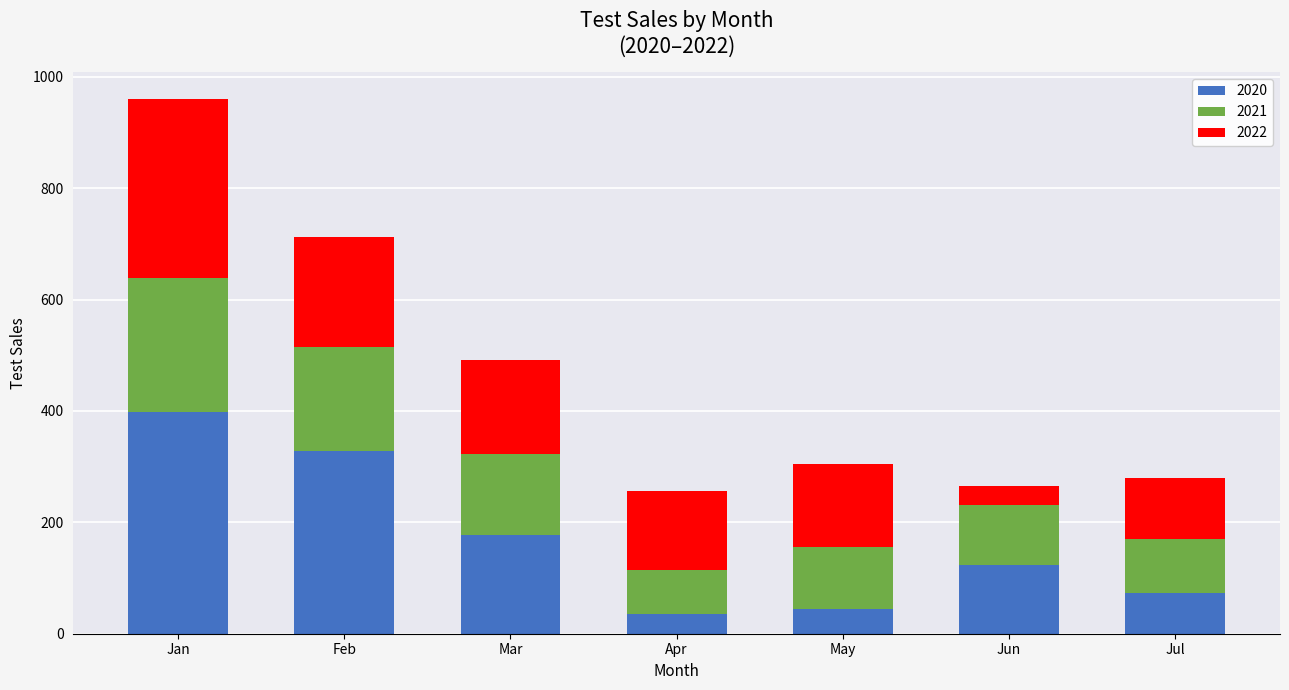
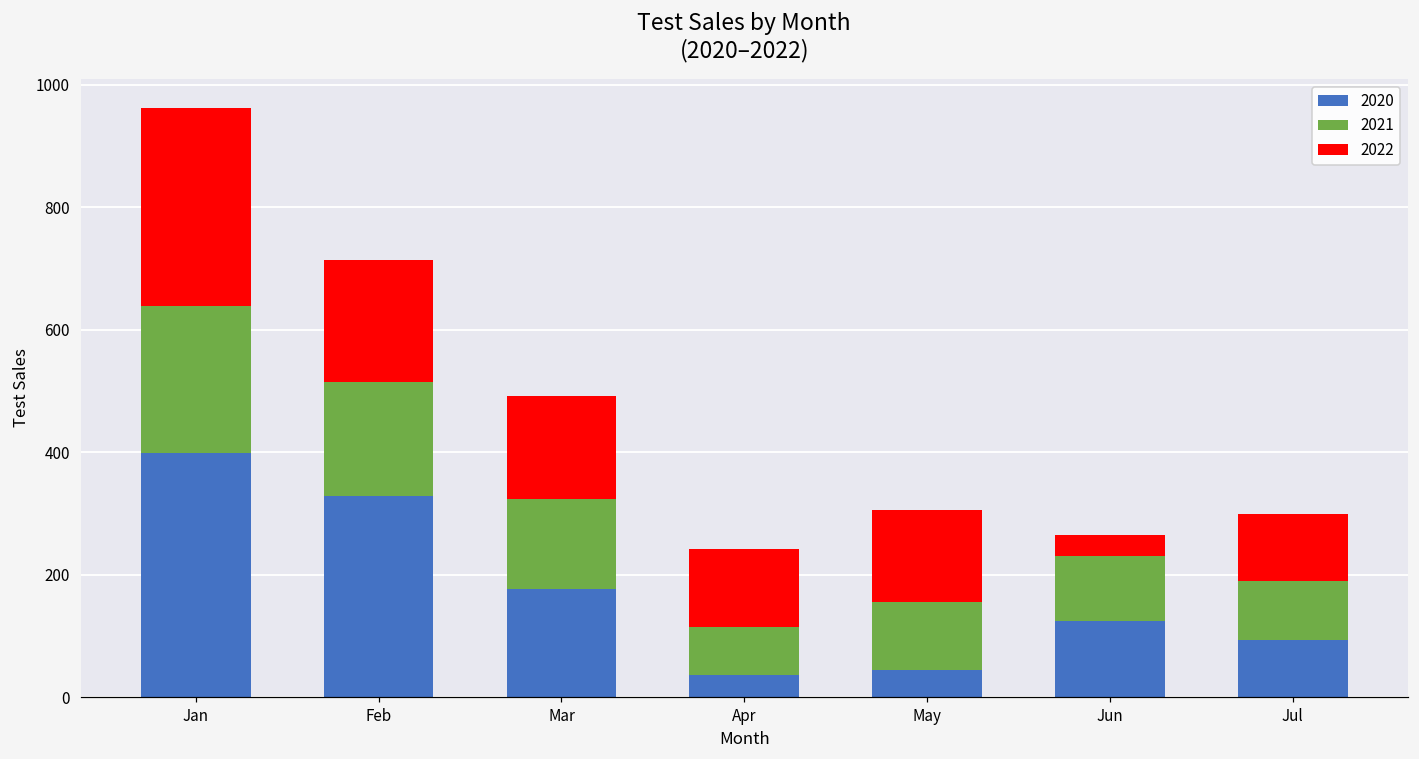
  {
    "2020": {
      "Jan": 400,
      "Feb": 330,
      "Mar": 180,
      "Apr": 40,
      "May": 50,
      "Jun": 120,
-     "Jul": 70
+     "Jul": 90
    },
    "2021": {
      "Jan": 240,
      "Feb": 190,
      "Mar": 150,
      "Apr": 80,
      "May": 110,
      "Jun": 110,
      "Jul": 100
    },
    "2022": {
      "Jan": 320,
      "Feb": 200,
      "Mar": 170,
-     "Apr": 140,
+     "Apr": 130,
      "May": 150,
      "Jun": 30,
      "Jul": 110
    }
  }
